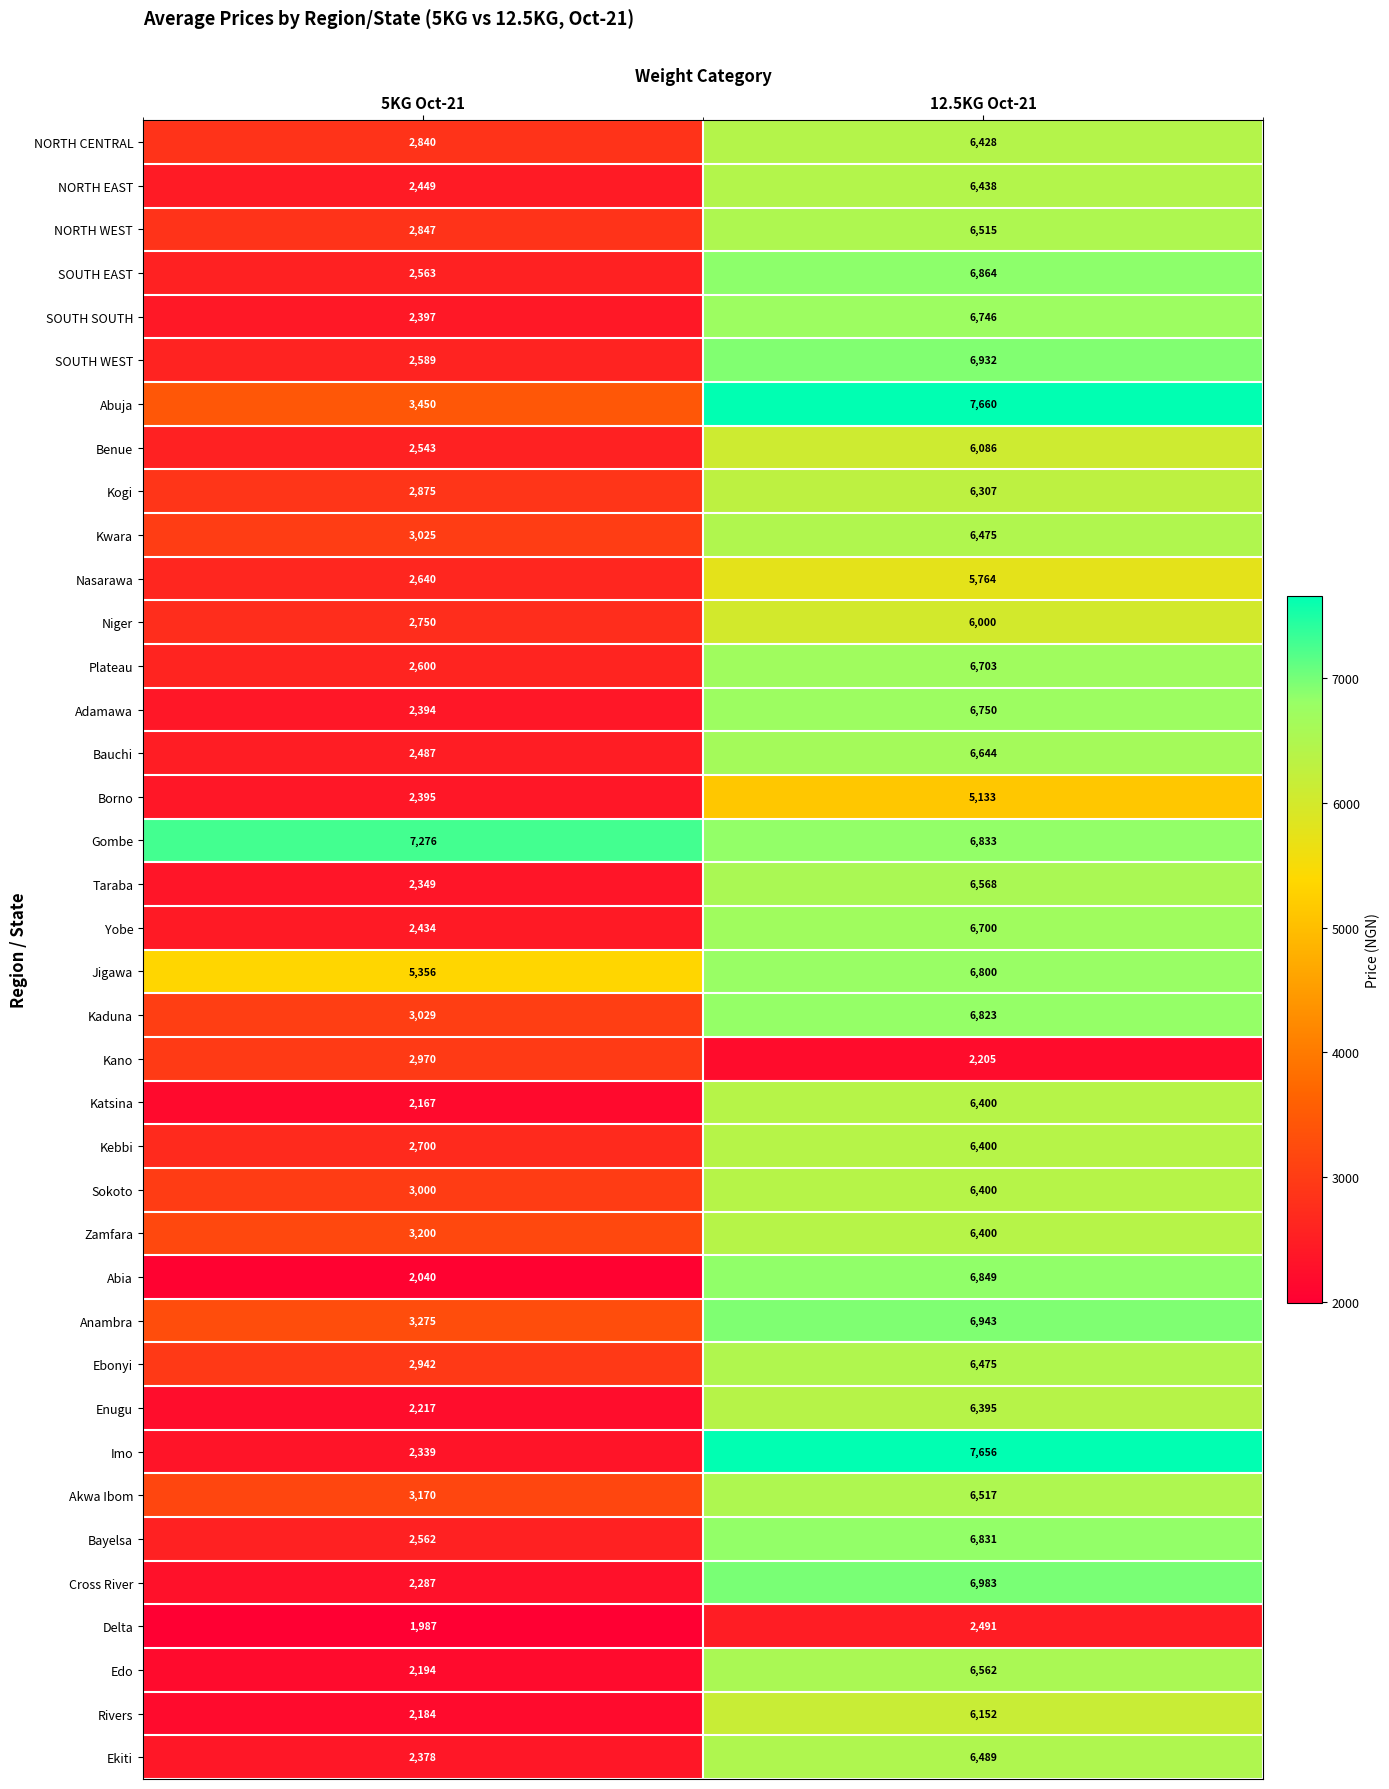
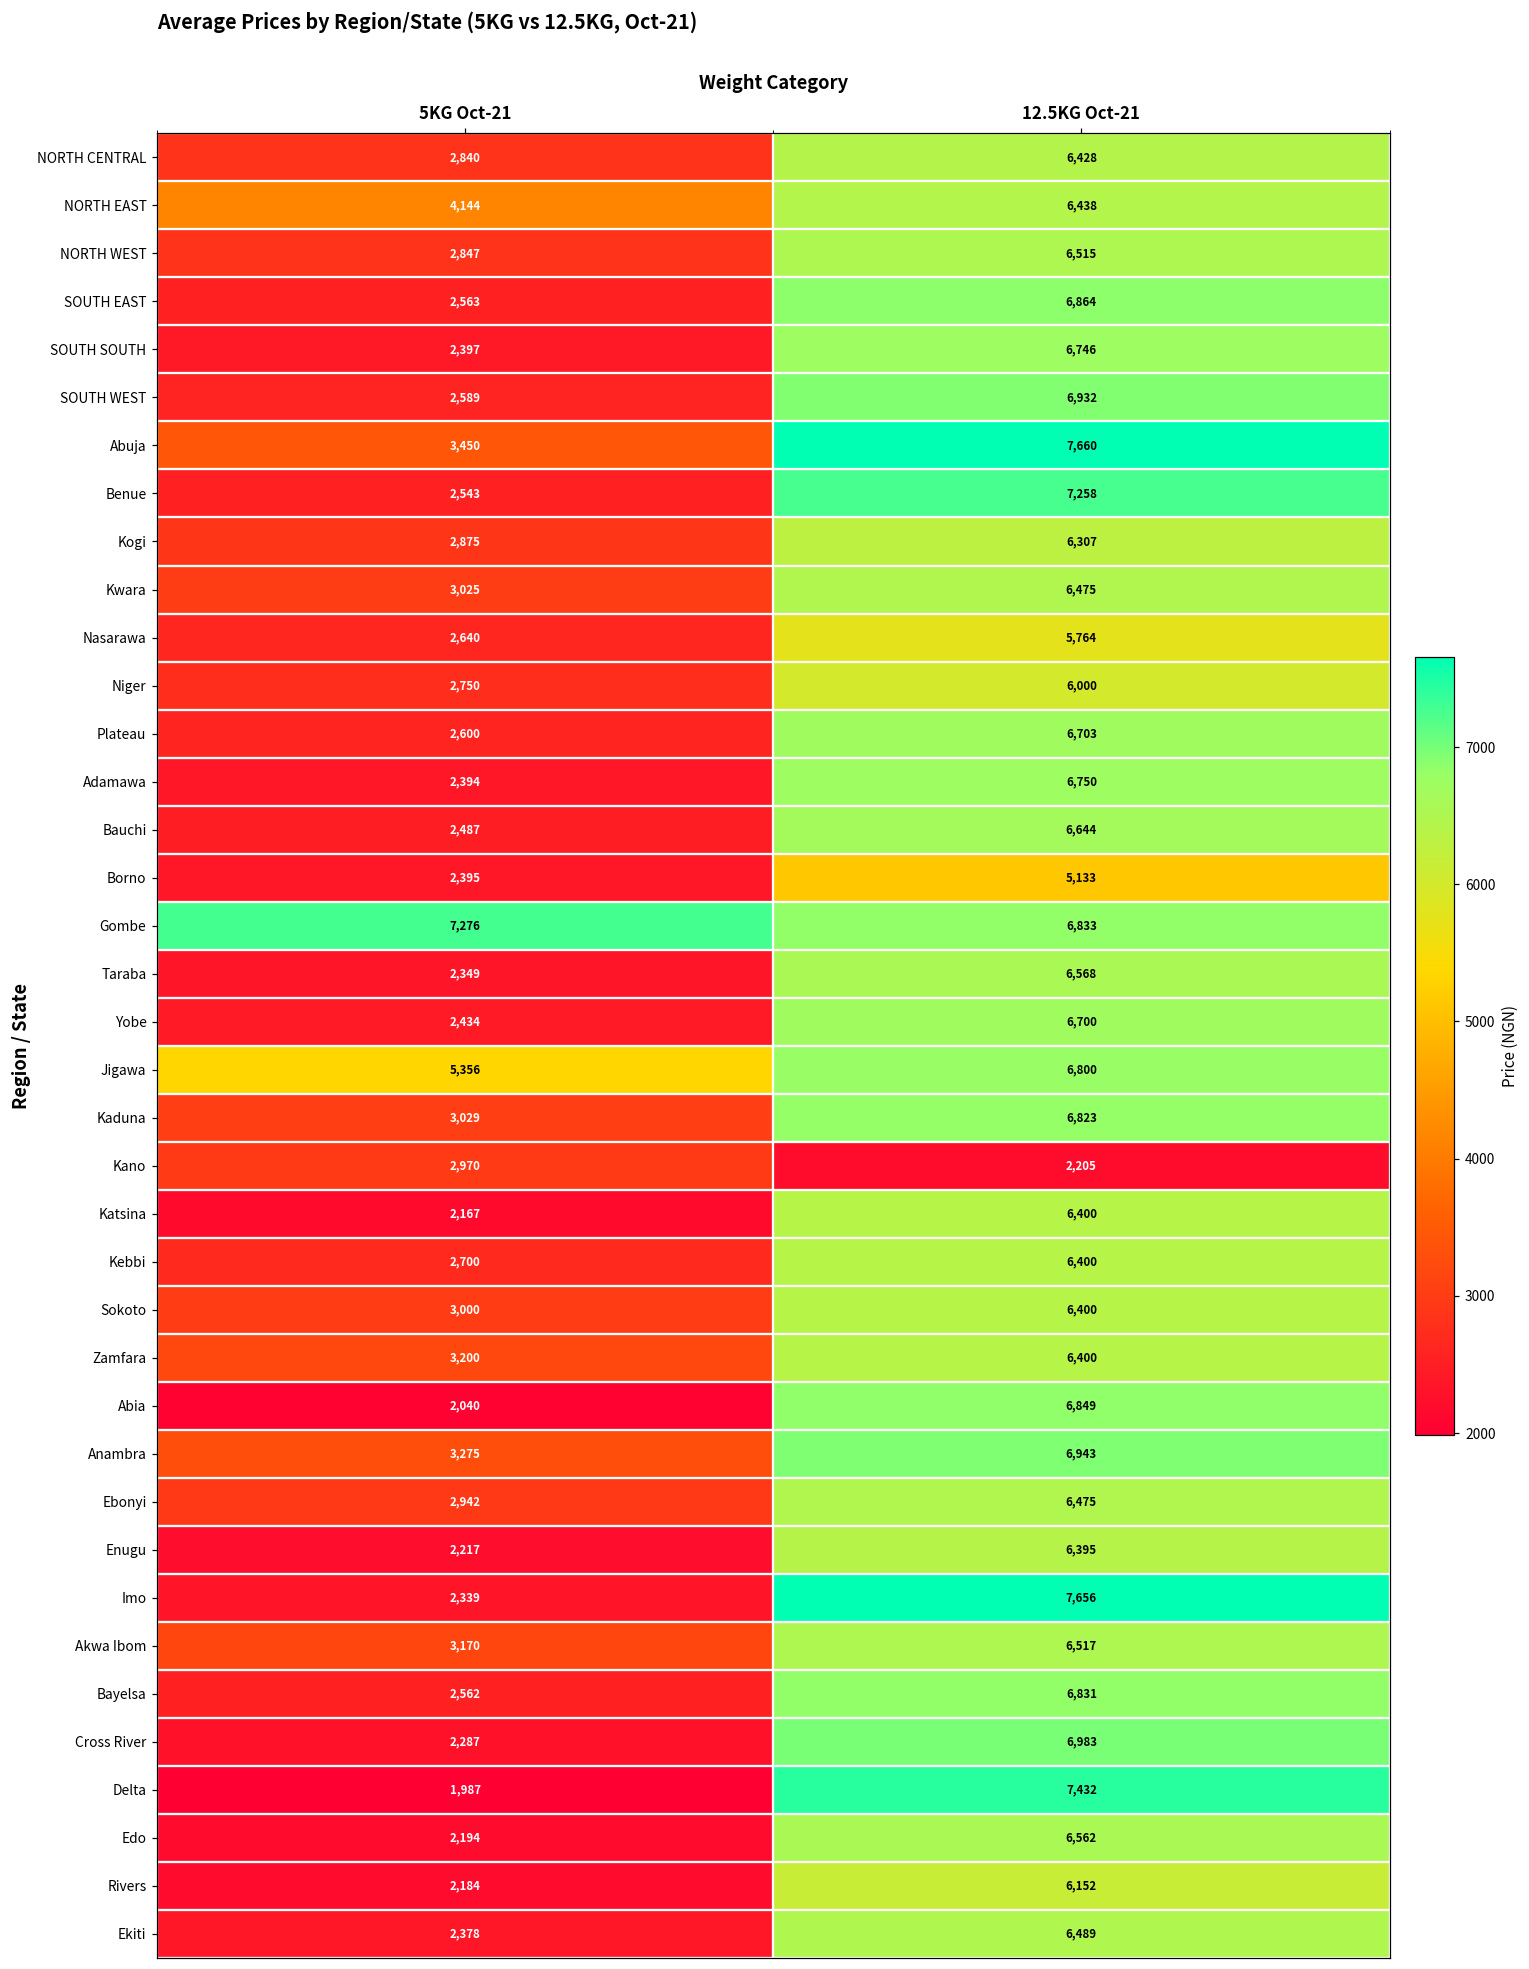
  {
    "NORTH CENTRAL": {
      "5KG Oct-21": "2,840",
      "12.5KG Oct-21": "6,428"
    },
    "NORTH EAST": {
-     "5KG Oct-21": "2,449",
+     "5KG Oct-21": "4,144",
      "12.5KG Oct-21": "6,438"
    },
    "NORTH WEST": {
      "5KG Oct-21": "2,847",
      "12.5KG Oct-21": "6,515"
    },
    "SOUTH EAST": {
      "5KG Oct-21": "2,563",
      "12.5KG Oct-21": "6,864"
    },
    "SOUTH SOUTH": {
      "5KG Oct-21": "2,397",
      "12.5KG Oct-21": "6,746"
    },
    "SOUTH WEST": {
      "5KG Oct-21": "2,589",
      "12.5KG Oct-21": "6,932"
    },
    "Abuja": {
      "5KG Oct-21": "3,450",
      "12.5KG Oct-21": "7,660"
    },
    "Benue": {
      "5KG Oct-21": "2,543",
-     "12.5KG Oct-21": "6,086"
+     "12.5KG Oct-21": "7,258"
    },
    "Kogi": {
      "5KG Oct-21": "2,875",
      "12.5KG Oct-21": "6,307"
    },
    "Kwara": {
      "5KG Oct-21": "3,025",
      "12.5KG Oct-21": "6,475"
    },
    "Nasarawa": {
      "5KG Oct-21": "2,640",
      "12.5KG Oct-21": "5,764"
    },
    "Niger": {
      "5KG Oct-21": "2,750",
      "12.5KG Oct-21": "6,000"
    },
    "Plateau": {
      "5KG Oct-21": "2,600",
      "12.5KG Oct-21": "6,703"
    },
    "Adamawa": {
      "5KG Oct-21": "2,394",
      "12.5KG Oct-21": "6,750"
    },
    "Bauchi": {
      "5KG Oct-21": "2,487",
      "12.5KG Oct-21": "6,644"
    },
    "Borno": {
      "5KG Oct-21": "2,395",
      "12.5KG Oct-21": "5,133"
    },
    "Gombe": {
      "5KG Oct-21": "7,276",
      "12.5KG Oct-21": "6,833"
    },
    "Taraba": {
      "5KG Oct-21": "2,349",
      "12.5KG Oct-21": "6,568"
    },
    "Yobe": {
      "5KG Oct-21": "2,434",
      "12.5KG Oct-21": "6,700"
    },
    "Jigawa": {
      "5KG Oct-21": "5,356",
      "12.5KG Oct-21": "6,800"
    },
    "Kaduna": {
      "5KG Oct-21": "3,029",
      "12.5KG Oct-21": "6,823"
    },
    "Kano": {
      "5KG Oct-21": "2,970",
      "12.5KG Oct-21": "2,205"
    },
    "Katsina": {
      "5KG Oct-21": "2,167",
      "12.5KG Oct-21": "6,400"
    },
    "Kebbi": {
      "5KG Oct-21": "2,700",
      "12.5KG Oct-21": "6,400"
    },
    "Sokoto": {
      "5KG Oct-21": "3,000",
      "12.5KG Oct-21": "6,400"
    },
    "Zamfara": {
      "5KG Oct-21": "3,200",
      "12.5KG Oct-21": "6,400"
    },
    "Abia": {
      "5KG Oct-21": "2,040",
      "12.5KG Oct-21": "6,849"
    },
    "Anambra": {
      "5KG Oct-21": "3,275",
      "12.5KG Oct-21": "6,943"
    },
    "Ebonyi": {
      "5KG Oct-21": "2,942",
      "12.5KG Oct-21": "6,475"
    },
    "Enugu": {
      "5KG Oct-21": "2,217",
      "12.5KG Oct-21": "6,395"
    },
    "Imo": {
      "5KG Oct-21": "2,339",
      "12.5KG Oct-21": "7,656"
    },
    "Akwa Ibom": {
      "5KG Oct-21": "3,170",
      "12.5KG Oct-21": "6,517"
    },
    "Bayelsa": {
      "5KG Oct-21": "2,562",
      "12.5KG Oct-21": "6,831"
    },
    "Cross River": {
      "5KG Oct-21": "2,287",
      "12.5KG Oct-21": "6,983"
    },
    "Delta": {
      "5KG Oct-21": "1,987",
-     "12.5KG Oct-21": "2,491"
+     "12.5KG Oct-21": "7,432"
    },
    "Edo": {
      "5KG Oct-21": "2,194",
      "12.5KG Oct-21": "6,562"
    },
    "Rivers": {
      "5KG Oct-21": "2,184",
      "12.5KG Oct-21": "6,152"
    },
    "Ekiti": {
      "5KG Oct-21": "2,378",
      "12.5KG Oct-21": "6,489"
    }
  }
